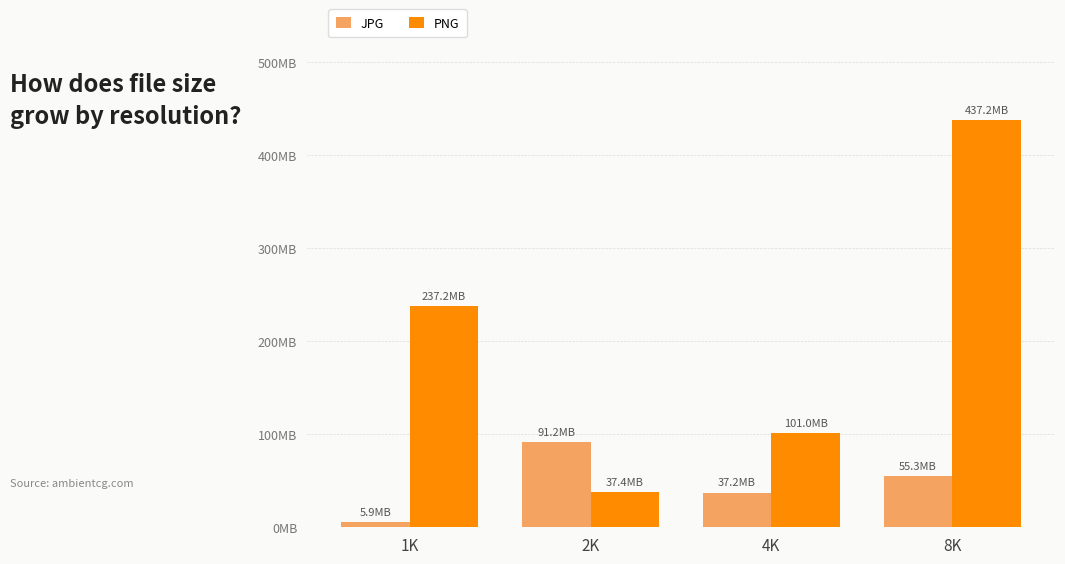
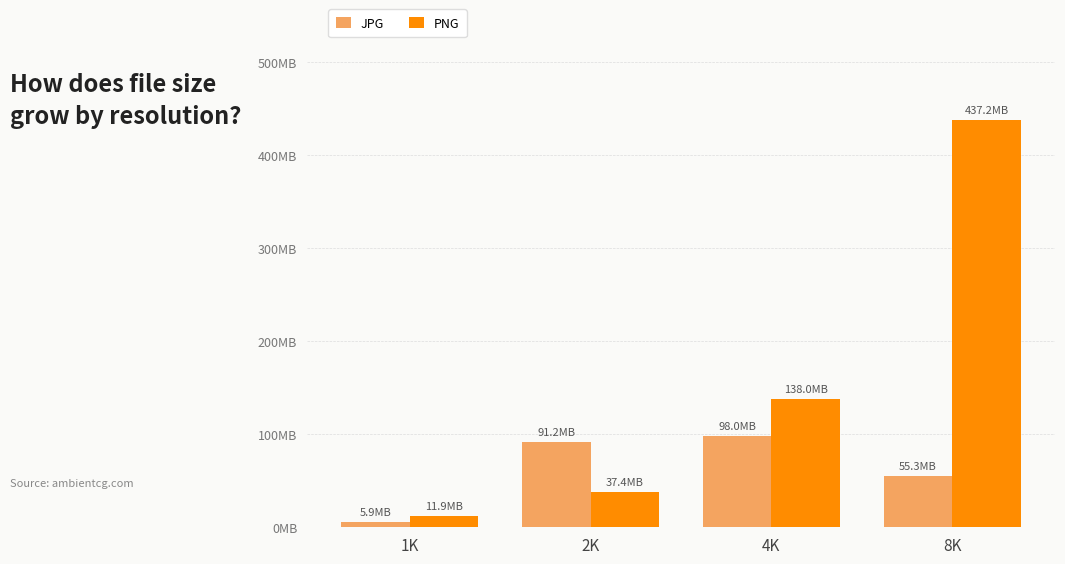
  {
    "JPG": {
-     "4K": 37.2
+     "4K": 98.0
    },
    "PNG": {
-     "1K": 237.2,
-     "4K": 101.0
+     "1K": 11.9,
+     "4K": 138.0
    }
  }
